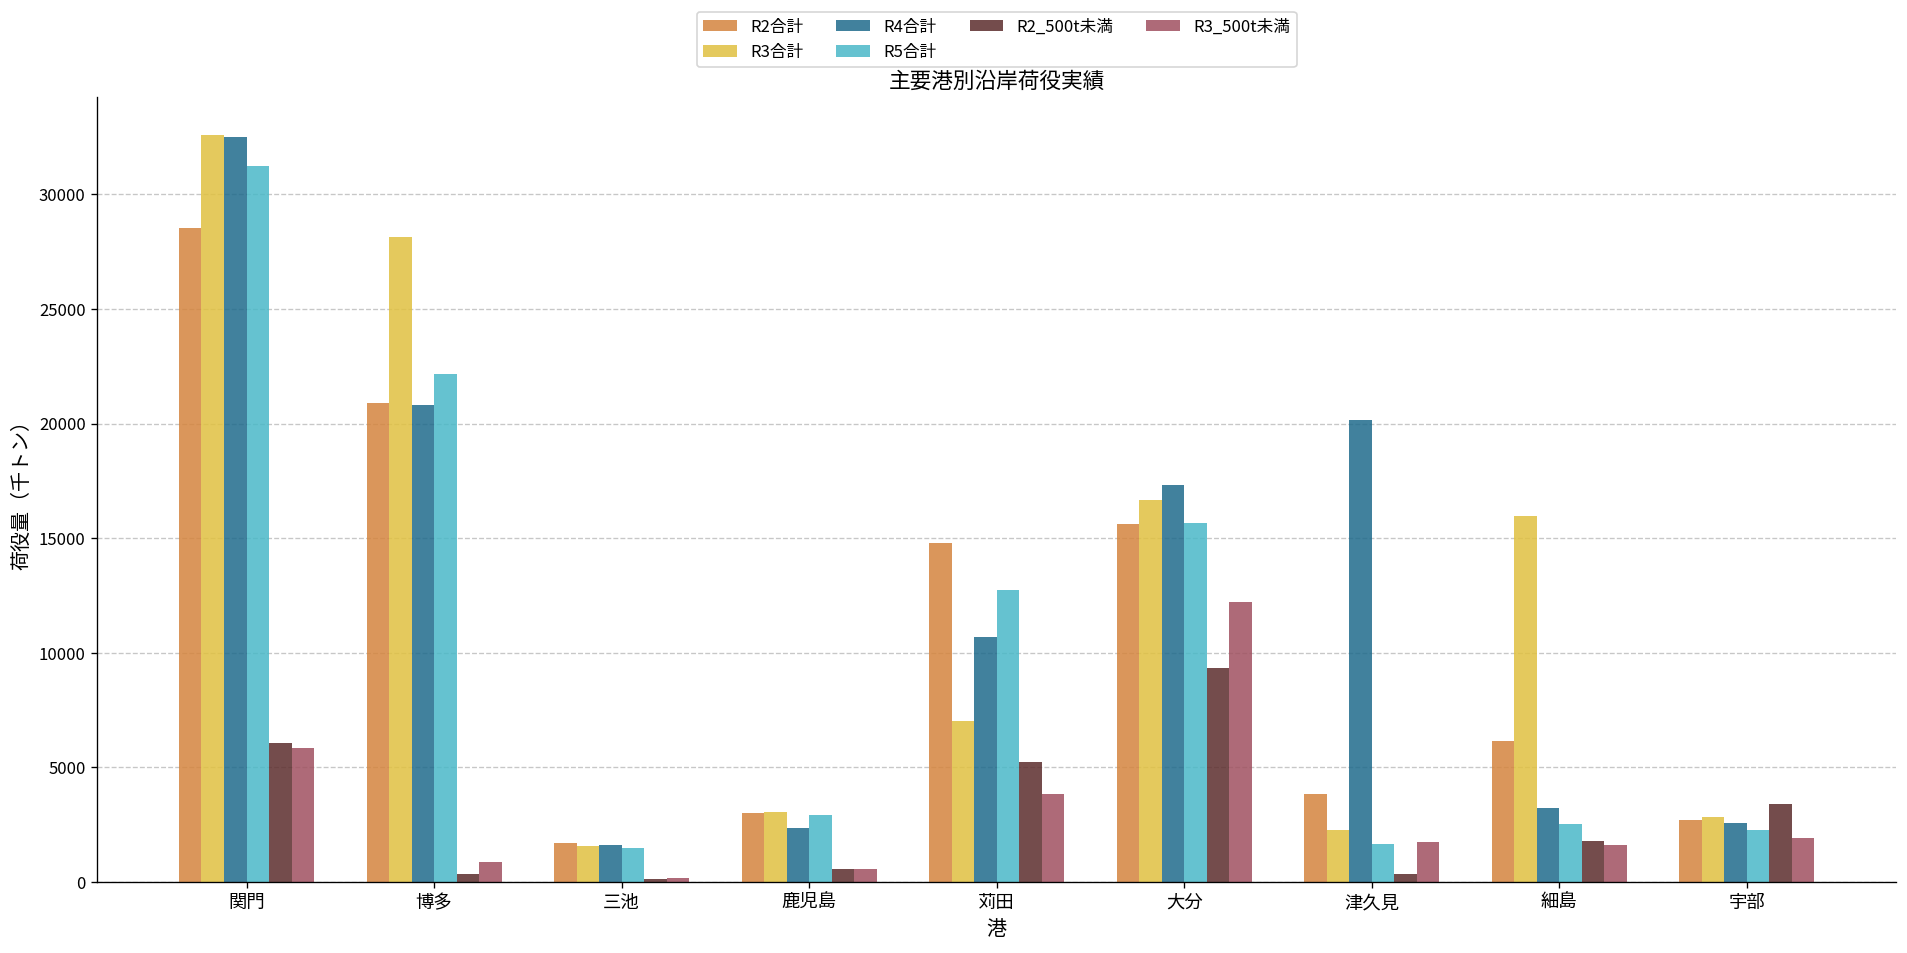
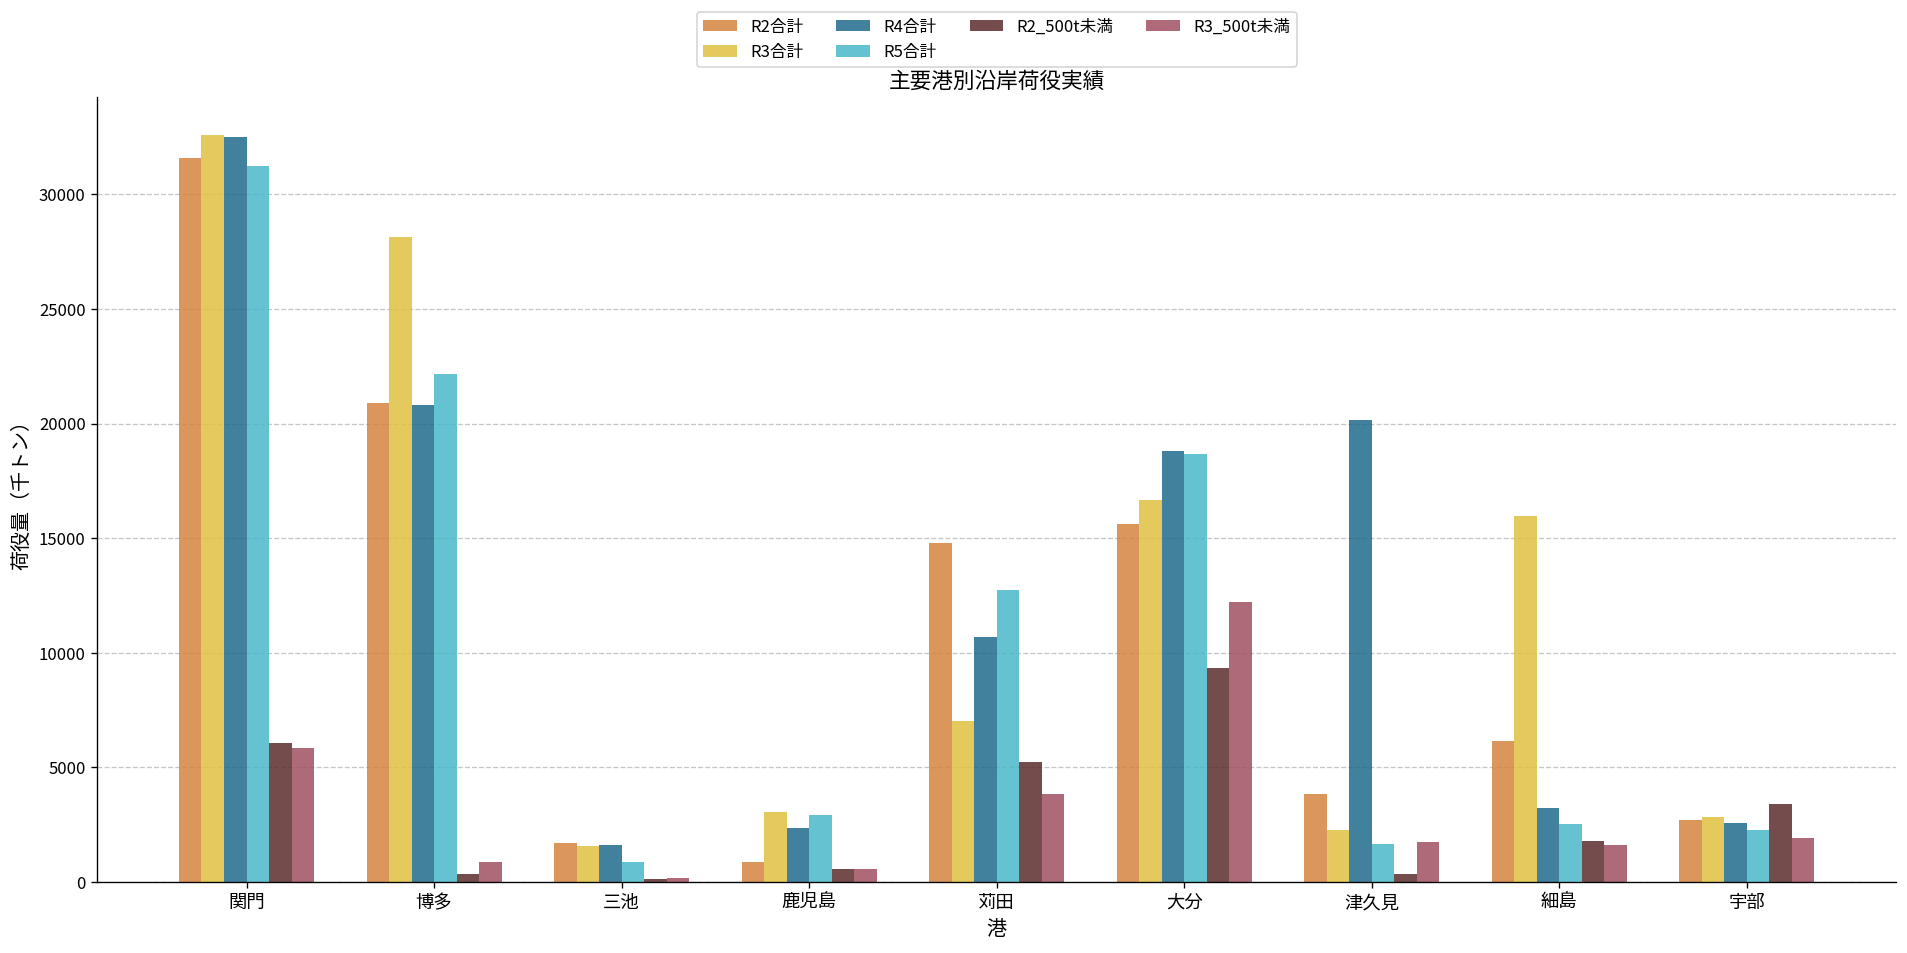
  {
    "R2合計": {
-     "関門": 28500,
+     "関門": 31600,
      "博多": 20900,
      "三池": 1700,
-     "鹿児島": 3000,
+     "鹿児島": 900,
      "苅田": 14800,
      "大分": 15600,
      "津久見": 3800,
      "細島": 6100,
      "宇部": 2700
    },
    "R3合計": {
      "関門": 32600,
      "博多": 28100,
      "三池": 1600,
      "鹿児島": 3000,
      "苅田": 7000,
      "大分": 16700,
      "津久見": 2300,
      "細島": 15900,
      "宇部": 2800
    },
    "R4合計": {
      "関門": 32500,
      "博多": 20800,
      "三池": 1600,
      "鹿児島": 2300,
      "苅田": 10700,
-     "大分": 17300,
+     "大分": 18800,
      "津久見": 20200,
      "細島": 3200,
      "宇部": 2600
    },
    "R5合計": {
      "関門": 31200,
      "博多": 22200,
-     "三池": 1500,
+     "三池": 900,
      "鹿児島": 2900,
      "苅田": 12700,
-     "大分": 15700,
+     "大分": 18700,
      "津久見": 1700,
      "細島": 2500,
      "宇部": 2200
    },
    "R2_500t未満": {
      "関門": 6000,
      "博多": 300,
      "三池": 100,
      "鹿児島": 600,
      "苅田": 5200,
      "大分": 9300,
      "津久見": 300,
      "細島": 1800,
      "宇部": 3400
    },
    "R3_500t未満": {
      "関門": 5900,
      "博多": 900,
      "三池": 100,
      "鹿児島": 600,
      "苅田": 3900,
      "大分": 12200,
      "津久見": 1700,
      "細島": 1600,
      "宇部": 1900
    }
  }
